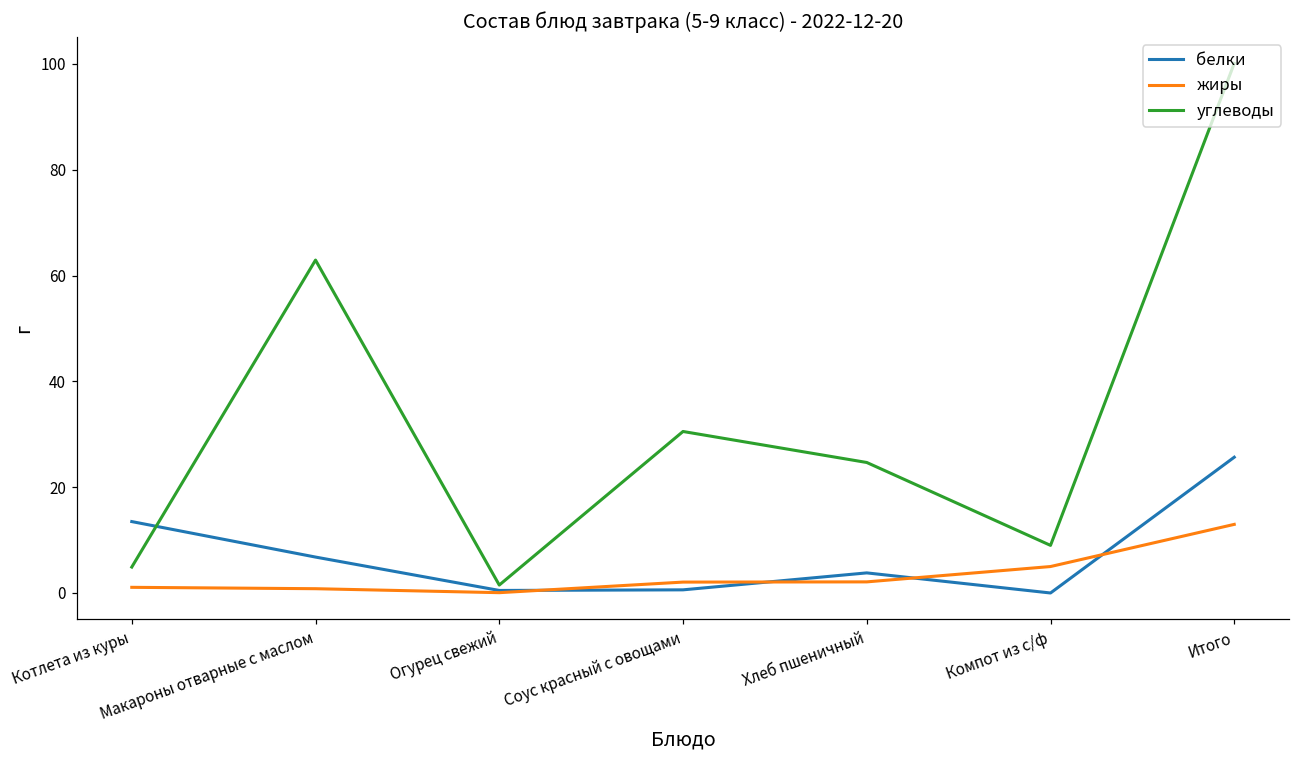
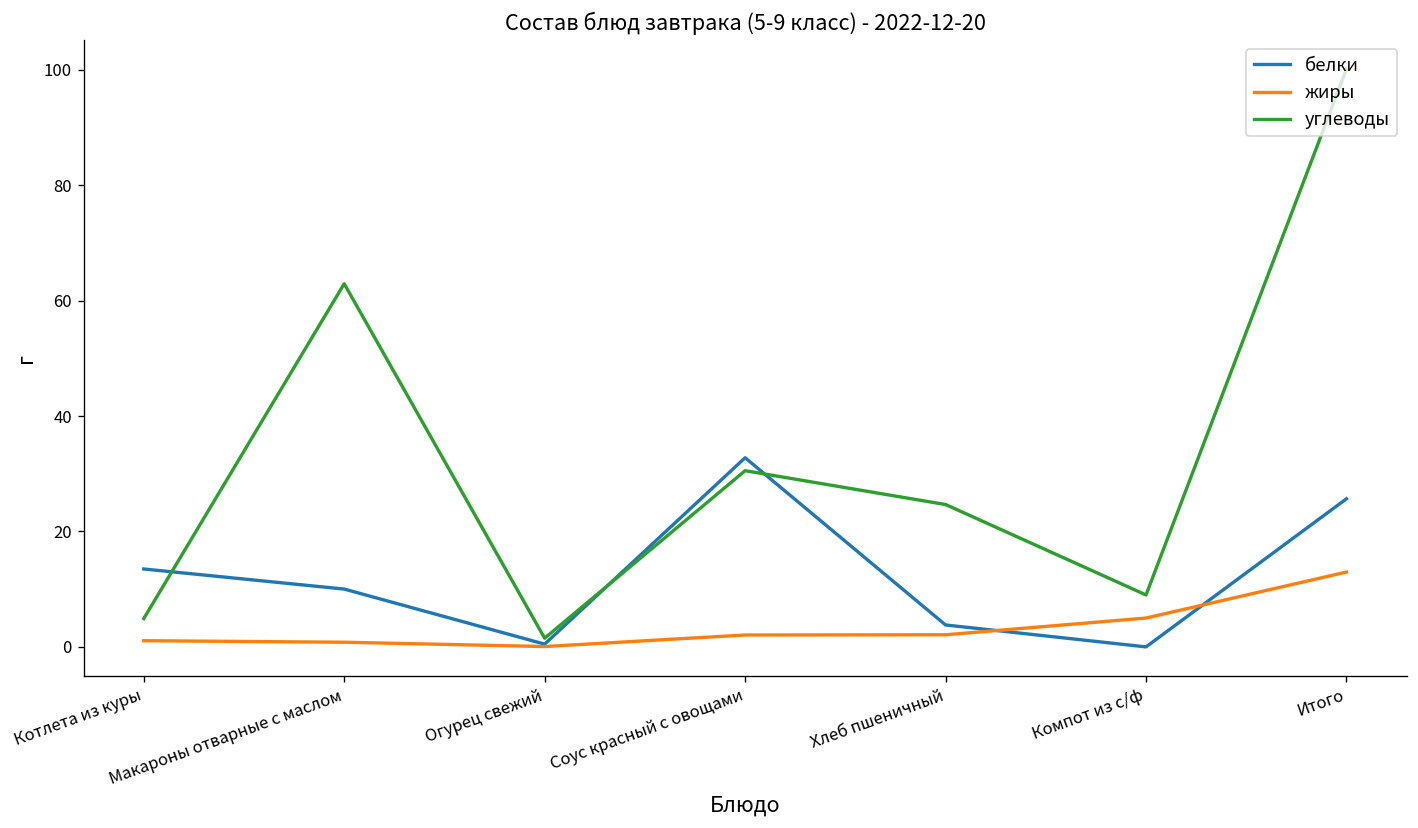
  {
    "белки": {
      "Котлета из куры": 14,
-     "Макароны отварные с маслом": 7,
-     "Соус красный с овощами": 1,
+     "Макароны отварные с маслом": 10,
+     "Соус красный с овощами": 33,
      "Хлеб пшеничный": 4,
      "Компот из с/ф": 0,
      "Итого": 26
    },
    "жиры": {
      "Котлета из куры": 1,
      "Макароны отварные с маслом": 1,
      "Соус красный с овощами": 2,
      "Хлеб пшеничный": 2,
      "Компот из с/ф": 5,
      "Итого": 13
    },
    "углеводы": {
      "Котлета из куры": 5,
      "Макароны отварные с маслом": 63,
      "Огурец свежий": 2,
      "Соус красный с овощами": 31,
      "Хлеб пшеничный": 25,
      "Компот из с/ф": 9
    }
  }
